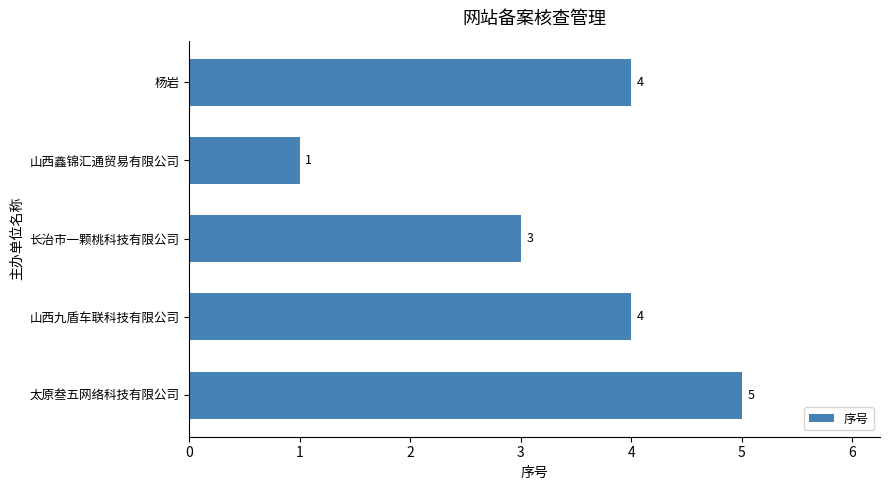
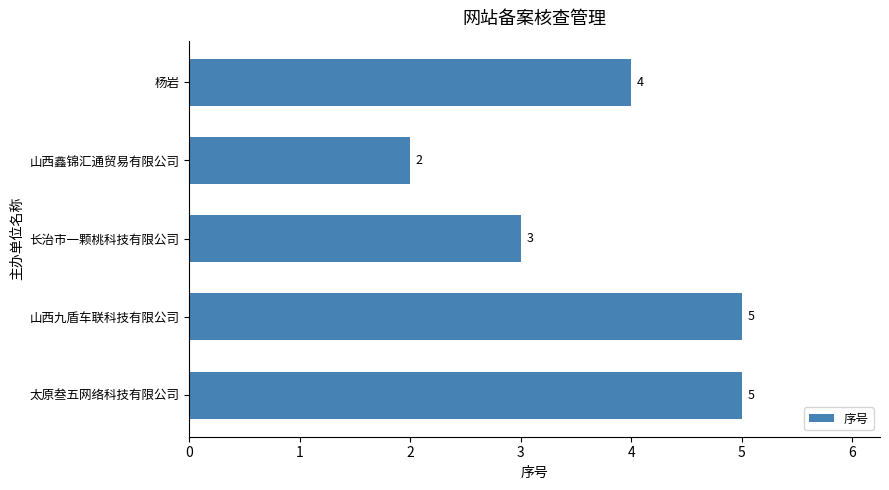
  {
    "杨岩": 4,
-   "山西鑫锦汇通贸易有限公司": 1,
+   "山西鑫锦汇通贸易有限公司": 2,
    "长治市一颗桃科技有限公司": 3,
-   "山西九盾车联科技有限公司": 4,
+   "山西九盾车联科技有限公司": 5,
    "太原叁五网络科技有限公司": 5
  }
